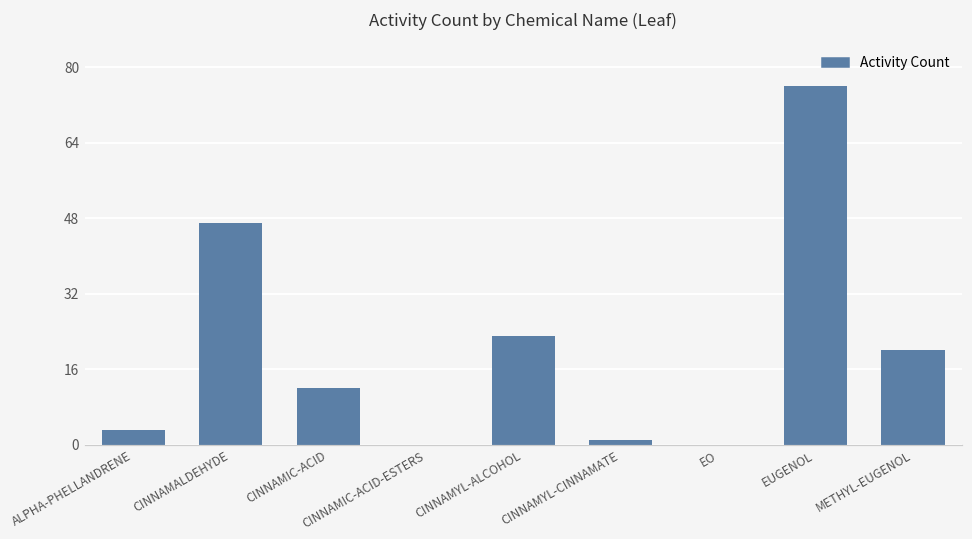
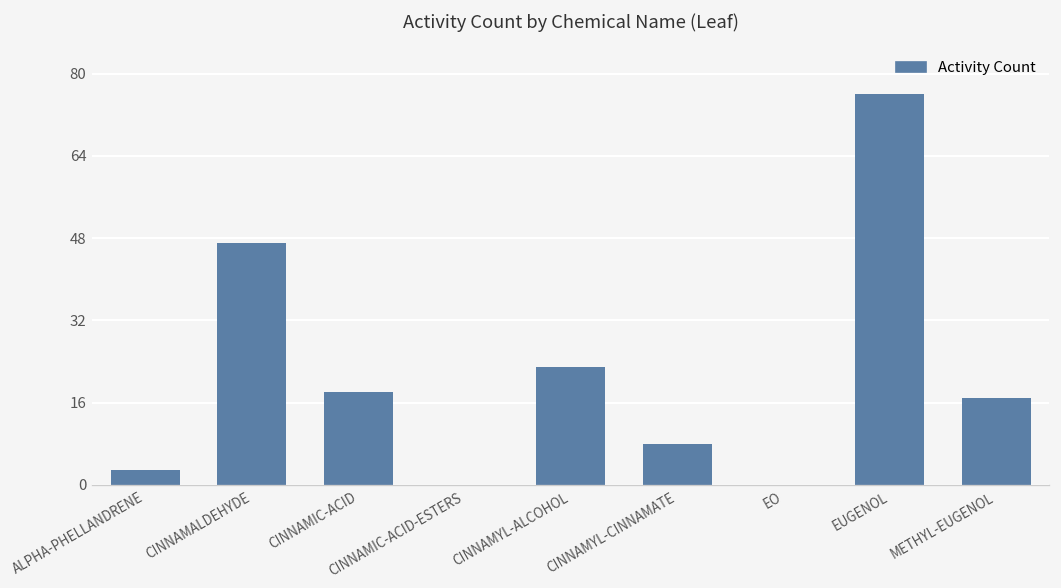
  {
    "ALPHA-PHELLANDRENE": 3,
    "CINNAMALDEHYDE": 47,
-   "CINNAMIC-ACID": 12,
+   "CINNAMIC-ACID": 18,
    "CINNAMIC-ACID-ESTERS": 0,
    "CINNAMYL-ALCOHOL": 23,
-   "CINNAMYL-CINNAMATE": 1,
+   "CINNAMYL-CINNAMATE": 8,
    "EO": 0,
    "EUGENOL": 76,
-   "METHYL-EUGENOL": 20
+   "METHYL-EUGENOL": 17
  }
